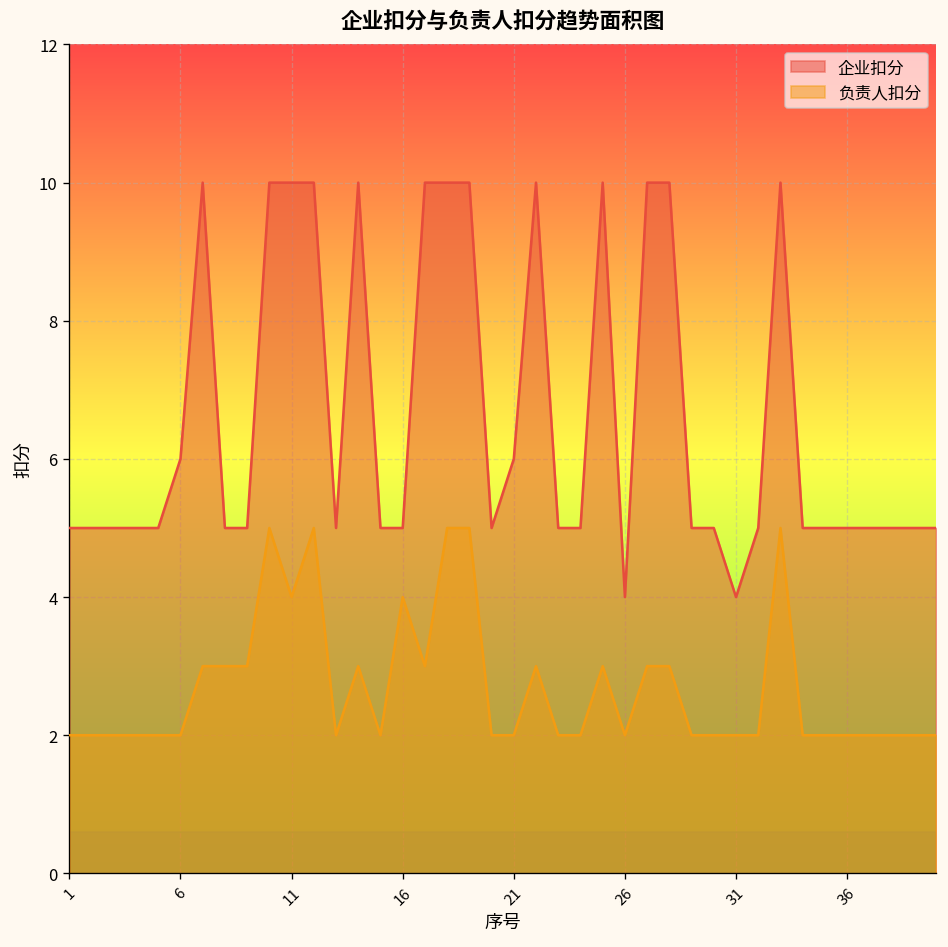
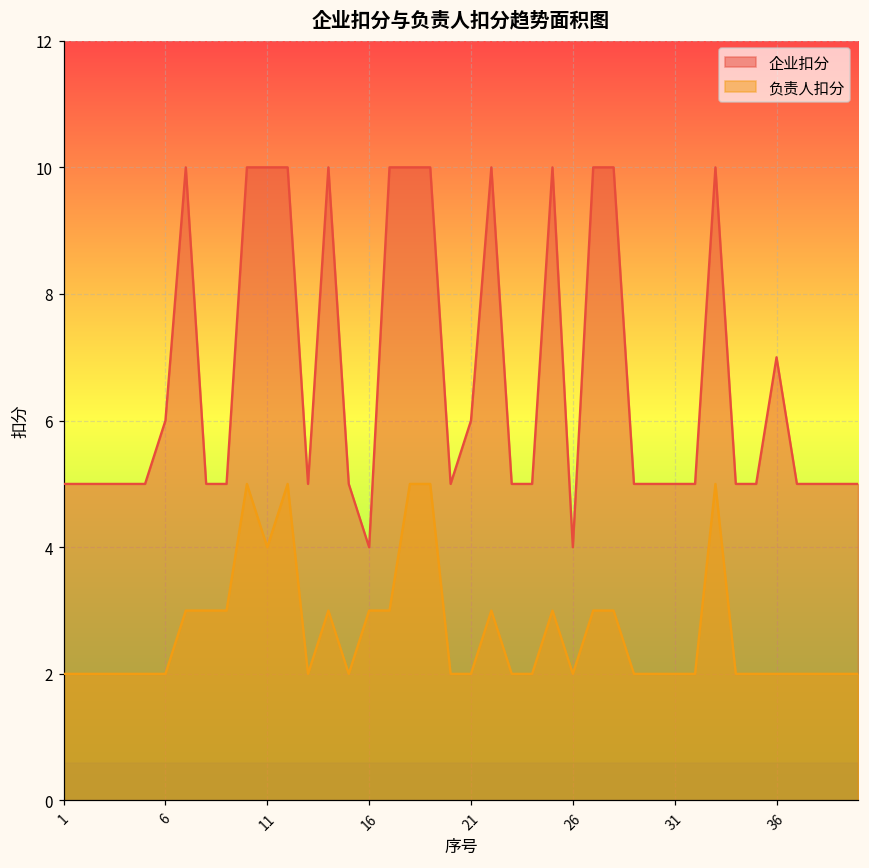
  {
    "企业扣分": {
      "1": 5,
      "6": 6,
      "11": 10,
-     "16": 5,
+     "16": 4,
      "21": 6,
      "26": 4,
-     "31": 4,
-     "36": 5
+     "31": 5,
+     "36": 7
    },
    "负责人扣分": {
      "1": 2,
      "6": 2,
      "11": 4,
-     "16": 4,
+     "16": 3,
      "21": 2,
      "26": 2,
      "31": 2,
      "36": 2
    }
  }
